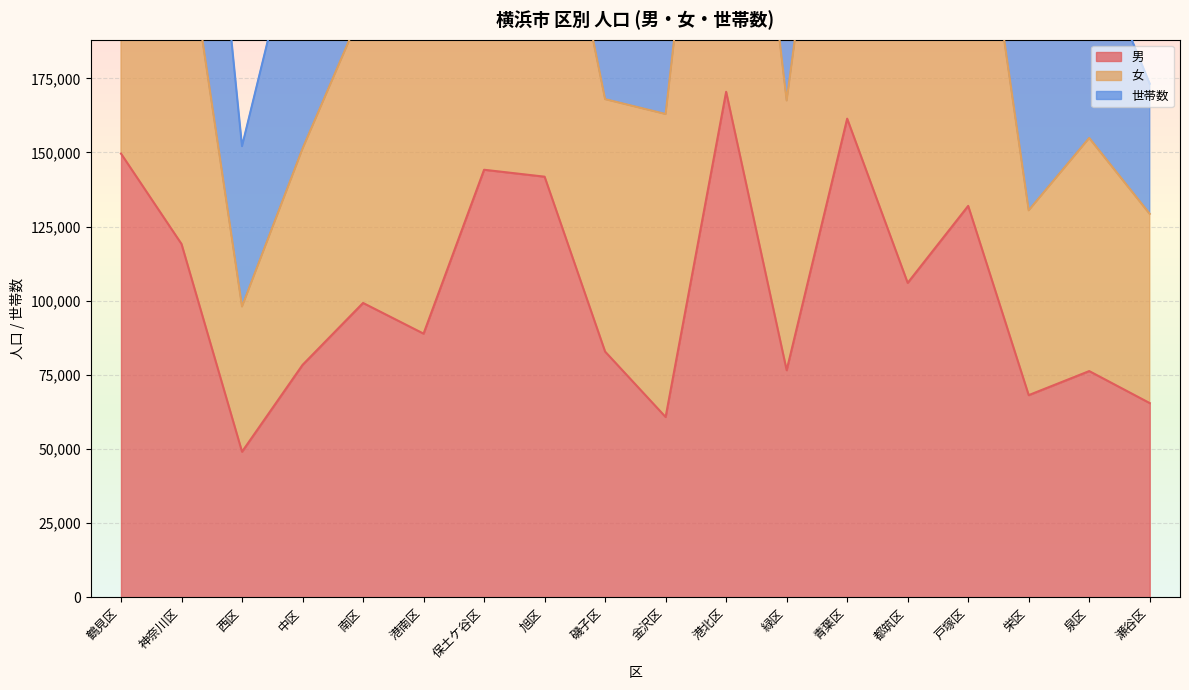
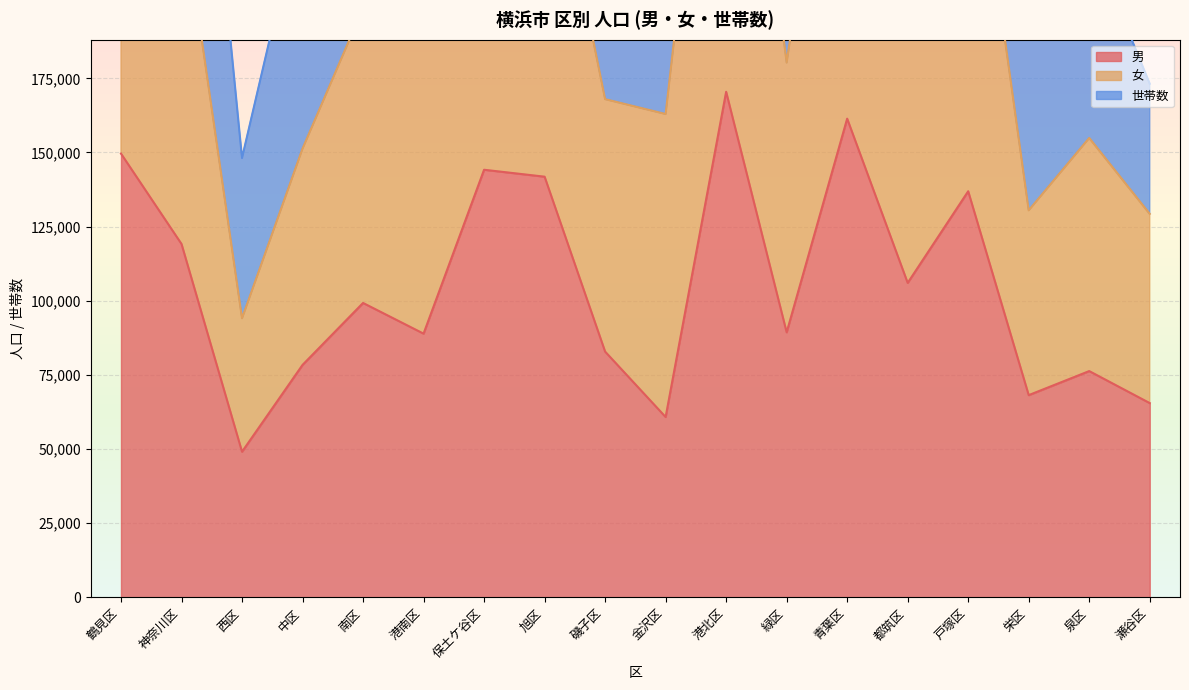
  {
    "男": {
      "鶴見区": "150,000",
      "神奈川区": "119,000",
      "西区": "49,000",
      "中区": "78,000",
      "南区": "99,000",
      "港南区": "89,000",
      "保土ケ谷区": "144,000",
      "旭区": "142,000",
      "磯子区": "83,000",
      "金沢区": "61,000",
      "港北区": "170,000",
-     "緑区": "77,000",
+     "緑区": "89,000",
      "青葉区": "161,000",
      "都筑区": "106,000",
-     "戸塚区": "132,000",
+     "戸塚区": "137,000",
      "栄区": "68,000",
      "泉区": "76,000",
      "瀬谷区": "65,000"
    },
    "女": {
-     "西区": "49,000",
+     "西区": "45,000",
      "中区": "73,000",
      "磯子区": "85,000",
      "金沢区": "102,000",
      "緑区": "91,000",
      "栄区": "62,000",
      "泉区": "79,000",
      "瀬谷区": "64,000"
    },
    "世帯数": {
      "西区": "54,000"
    }
  }
